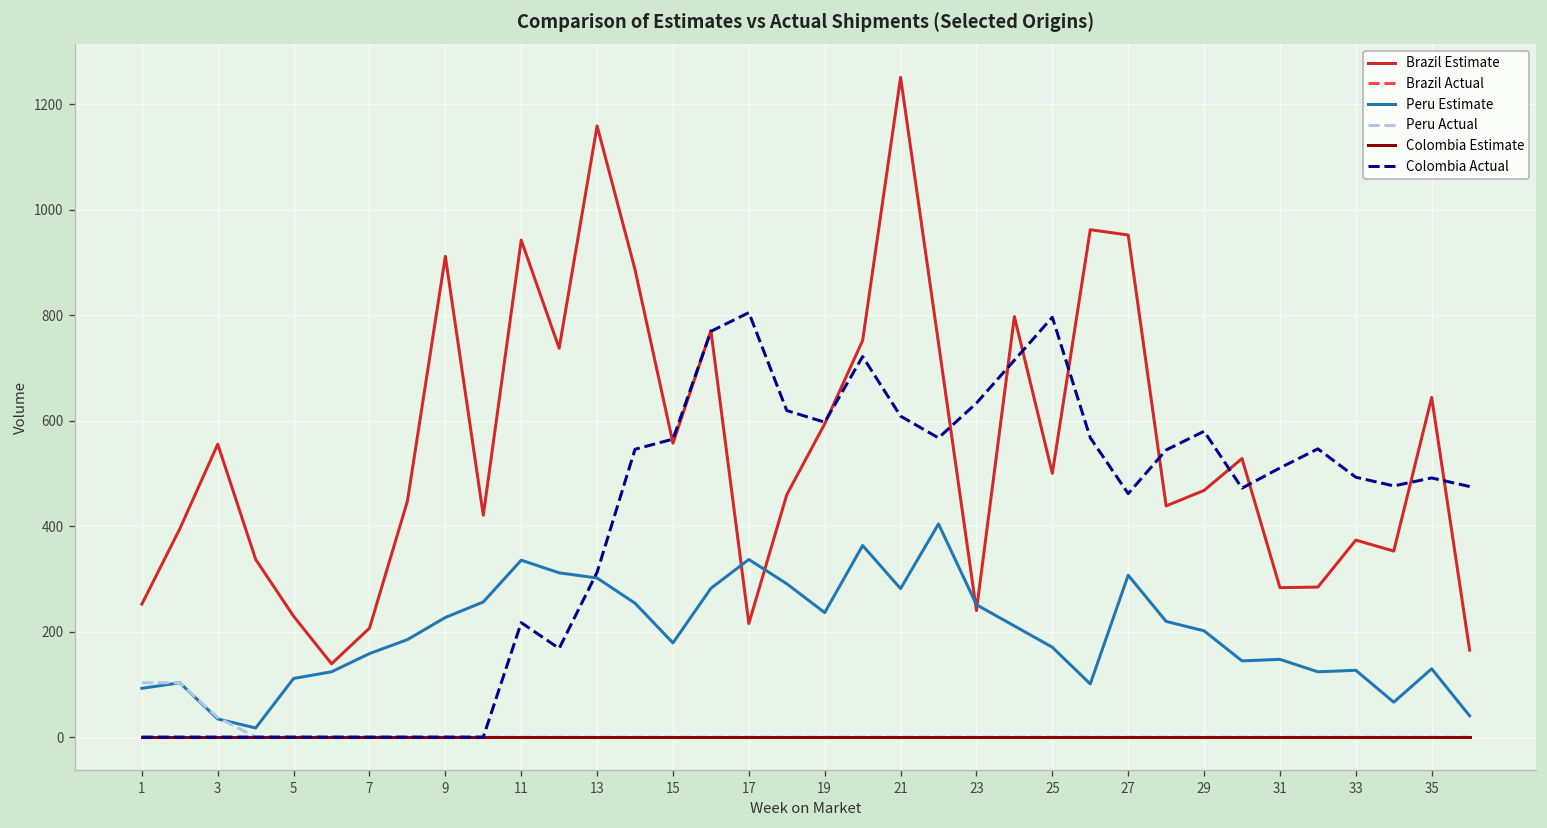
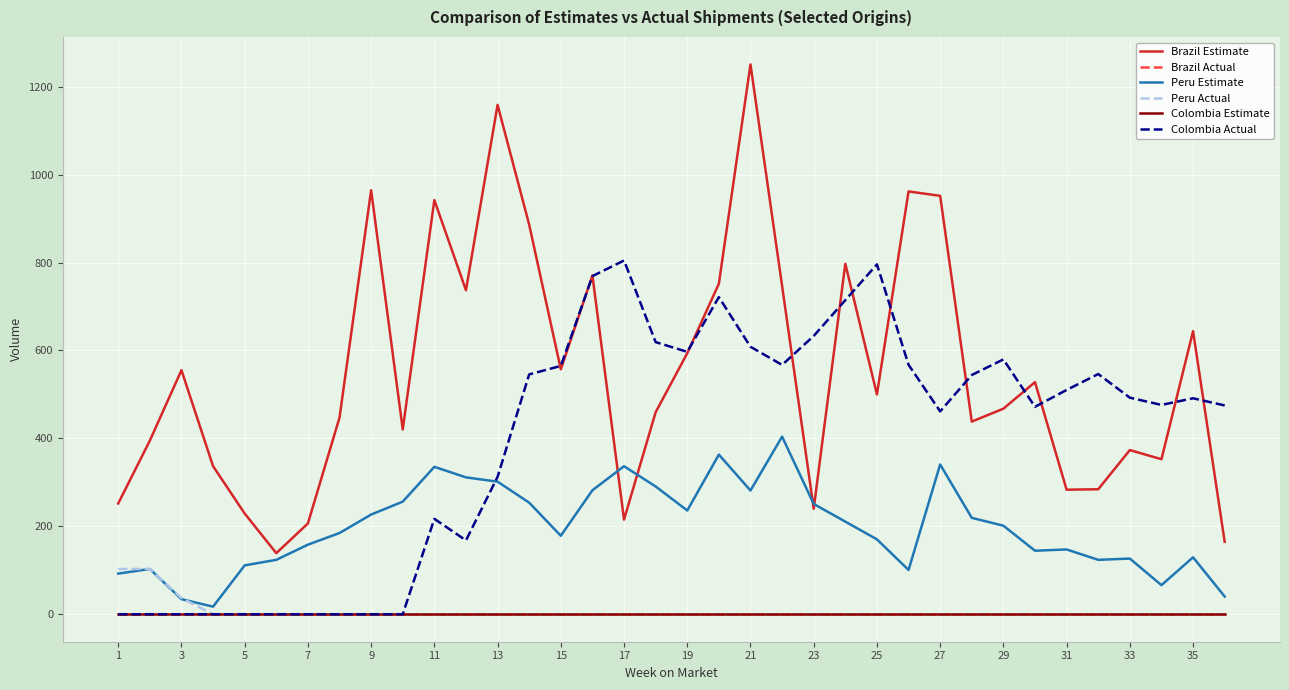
  {
    "Brazil Estimate": {
      "1": 250,
      "3": 560,
      "5": 230,
      "7": 210,
-     "9": 910,
+     "9": 960,
      "11": 940,
      "13": 1160,
      "15": 560,
      "17": 220,
      "21": 1250,
      "23": 240,
      "25": 500,
      "27": 950,
      "29": 470,
      "31": 280,
      "33": 370,
      "35": 640
    },
    "Peru Estimate": {
      "1": 90,
      "5": 110,
      "7": 160,
      "9": 230,
      "11": 340,
      "13": 300,
      "15": 180,
      "17": 340,
      "19": 240,
      "21": 280,
      "23": 250,
      "25": 170,
-     "27": 310,
+     "27": 340,
      "29": 200,
      "31": 150,
      "33": 130,
      "35": 130
    },
    "Peru Actual": {
      "1": 100
    },
    "Colombia Actual": {
      "11": 220,
      "13": 310,
      "15": 560,
      "17": 800,
      "21": 610,
      "23": 630,
      "25": 800,
      "27": 460,
      "29": 580,
      "31": 510,
      "33": 490,
      "35": 490
    }
  }
